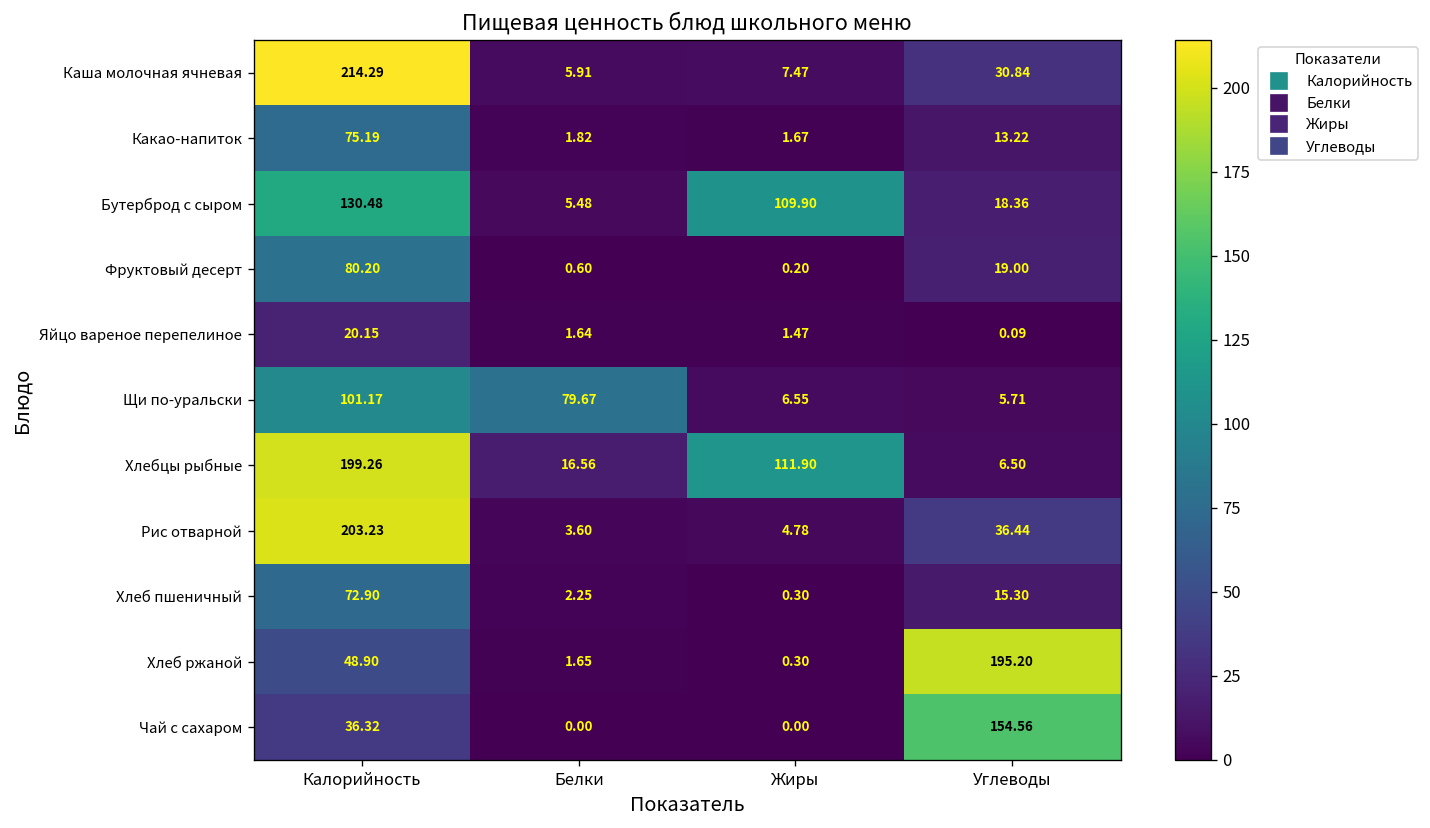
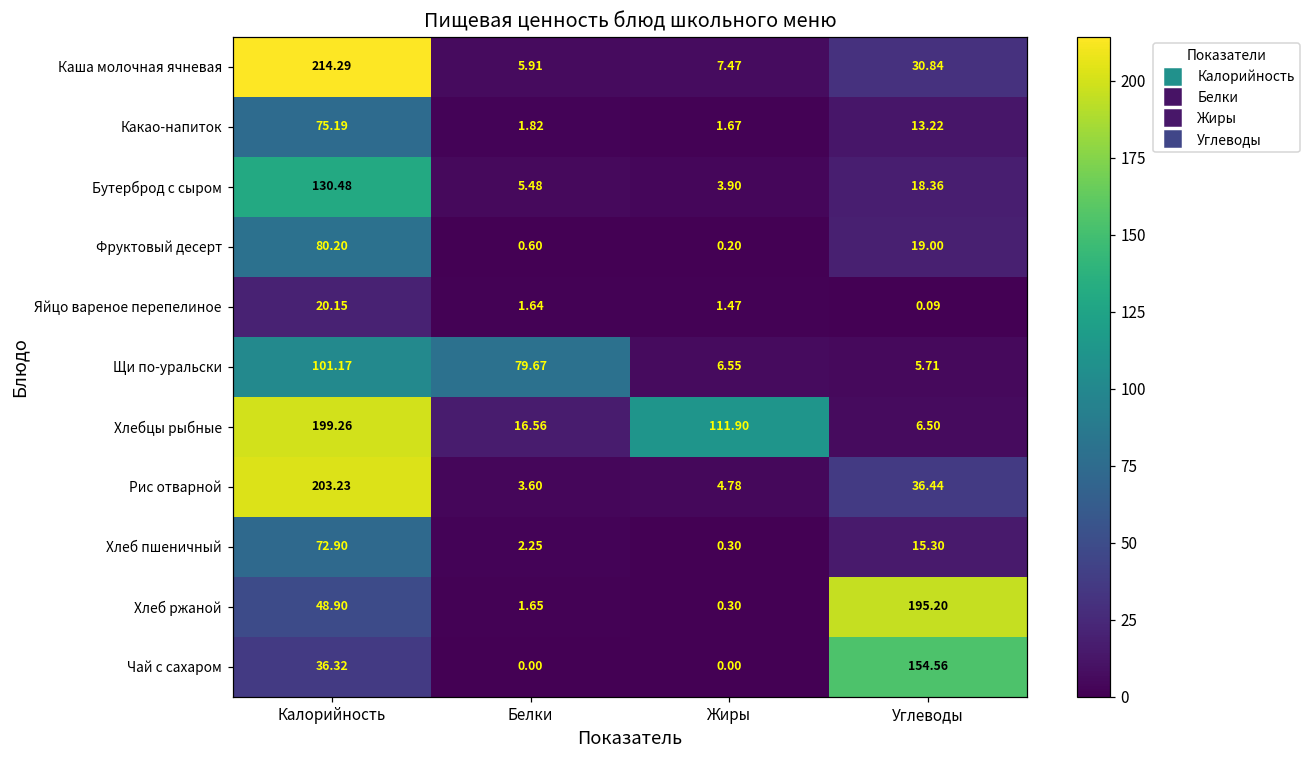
  {
    "Каша молочная ячневая": {
      "Калорийность": 214.29,
      "Белки": 5.91,
      "Жиры": 7.47,
      "Углеводы": 30.84
    },
    "Какао-напиток": {
      "Калорийность": 75.19,
      "Белки": 1.82,
      "Жиры": 1.67,
      "Углеводы": 13.22
    },
    "Бутерброд с сыром": {
      "Калорийность": 130.48,
      "Белки": 5.48,
-     "Жиры": 109.90,
+     "Жиры": 3.90,
      "Углеводы": 18.36
    },
    "Фруктовый десерт": {
      "Калорийность": 80.20,
      "Белки": 0.60,
      "Жиры": 0.20,
      "Углеводы": 19.00
    },
    "Яйцо вареное перепелиное": {
      "Калорийность": 20.15,
      "Белки": 1.64,
      "Жиры": 1.47,
      "Углеводы": 0.09
    },
    "Щи по-уральски": {
      "Калорийность": 101.17,
      "Белки": 79.67,
      "Жиры": 6.55,
      "Углеводы": 5.71
    },
    "Хлебцы рыбные": {
      "Калорийность": 199.26,
      "Белки": 16.56,
      "Жиры": 111.90,
      "Углеводы": 6.50
    },
    "Рис отварной": {
      "Калорийность": 203.23,
      "Белки": 3.60,
      "Жиры": 4.78,
      "Углеводы": 36.44
    },
    "Хлеб пшеничный": {
      "Калорийность": 72.90,
      "Белки": 2.25,
      "Жиры": 0.30,
      "Углеводы": 15.30
    },
    "Хлеб ржаной": {
      "Калорийность": 48.90,
      "Белки": 1.65,
      "Жиры": 0.30,
      "Углеводы": 195.20
    },
    "Чай с сахаром": {
      "Калорийность": 36.32,
      "Белки": 0.00,
      "Жиры": 0.00,
      "Углеводы": 154.56
    }
  }
